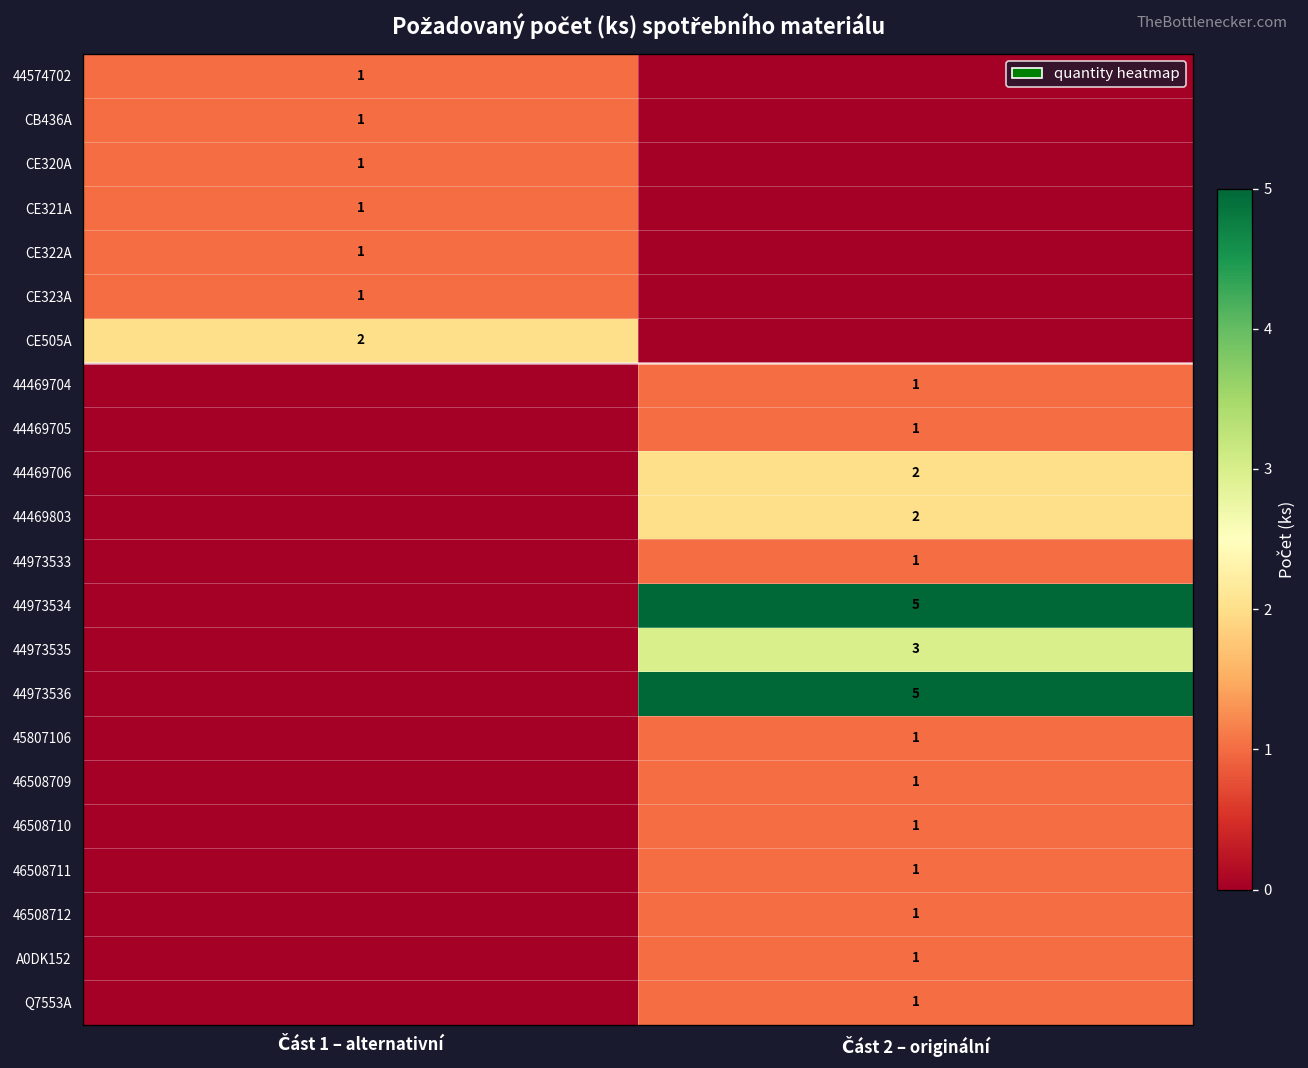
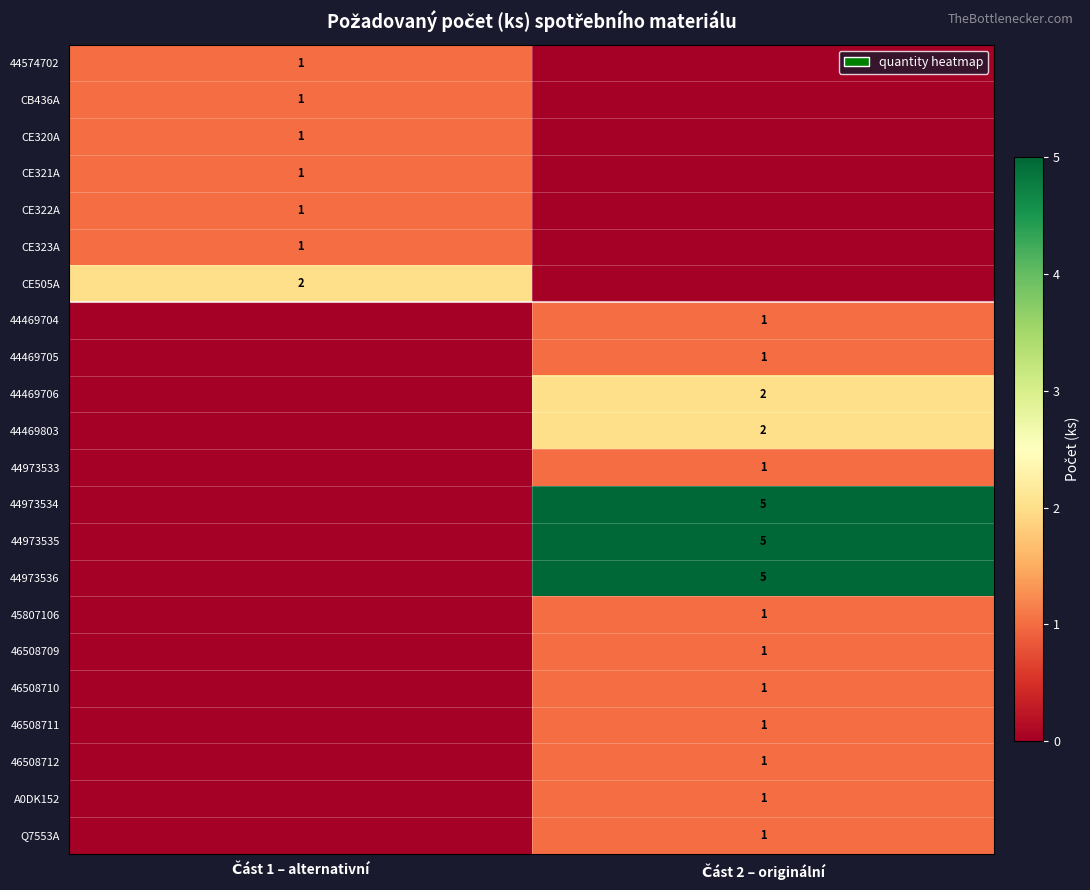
  {
    "44574702": {
      "Část 1 – alternativní": 1
    },
    "CB436A": {
      "Část 1 – alternativní": 1
    },
    "CE320A": {
      "Část 1 – alternativní": 1
    },
    "CE321A": {
      "Část 1 – alternativní": 1
    },
    "CE322A": {
      "Část 1 – alternativní": 1
    },
    "CE323A": {
      "Část 1 – alternativní": 1
    },
    "CE505A": {
      "Část 1 – alternativní": 2
    },
    "44469704": {
      "Část 2 – originální": 1
    },
    "44469705": {
      "Část 2 – originální": 1
    },
    "44469706": {
      "Část 2 – originální": 2
    },
    "44469803": {
      "Část 2 – originální": 2
    },
    "44973533": {
      "Část 2 – originální": 1
    },
    "44973534": {
      "Část 2 – originální": 5
    },
    "44973535": {
-     "Část 2 – originální": 3
+     "Část 2 – originální": 5
    },
    "44973536": {
      "Část 2 – originální": 5
    },
    "45807106": {
      "Část 2 – originální": 1
    },
    "46508709": {
      "Část 2 – originální": 1
    },
    "46508710": {
      "Část 2 – originální": 1
    },
    "46508711": {
      "Část 2 – originální": 1
    },
    "46508712": {
      "Část 2 – originální": 1
    },
    "A0DK152": {
      "Část 2 – originální": 1
    },
    "Q7553A": {
      "Část 2 – originální": 1
    }
  }
